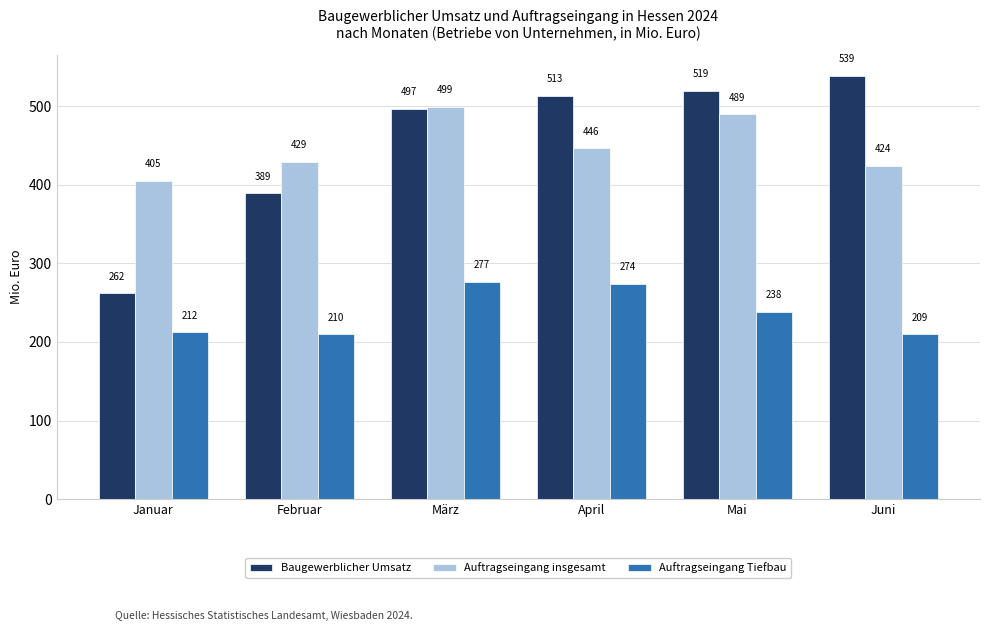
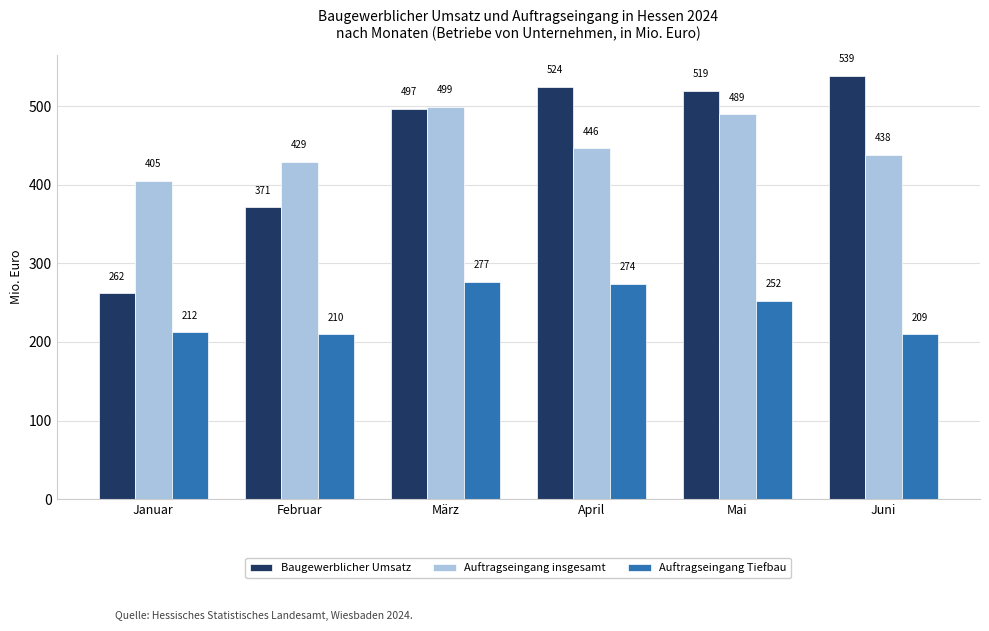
  {
    "Baugewerblicher Umsatz": {
      "Januar": 262,
-     "Februar": 389,
+     "Februar": 371,
      "März": 497,
-     "April": 513,
+     "April": 524,
      "Mai": 519,
      "Juni": 539
    },
    "Auftragseingang insgesamt": {
      "Januar": 405,
      "Februar": 429,
      "März": 499,
      "April": 446,
      "Mai": 489,
-     "Juni": 424
+     "Juni": 438
    },
    "Auftragseingang Tiefbau": {
      "Januar": 212,
      "Februar": 210,
      "März": 277,
      "April": 274,
-     "Mai": 238,
+     "Mai": 252,
      "Juni": 209
    }
  }
